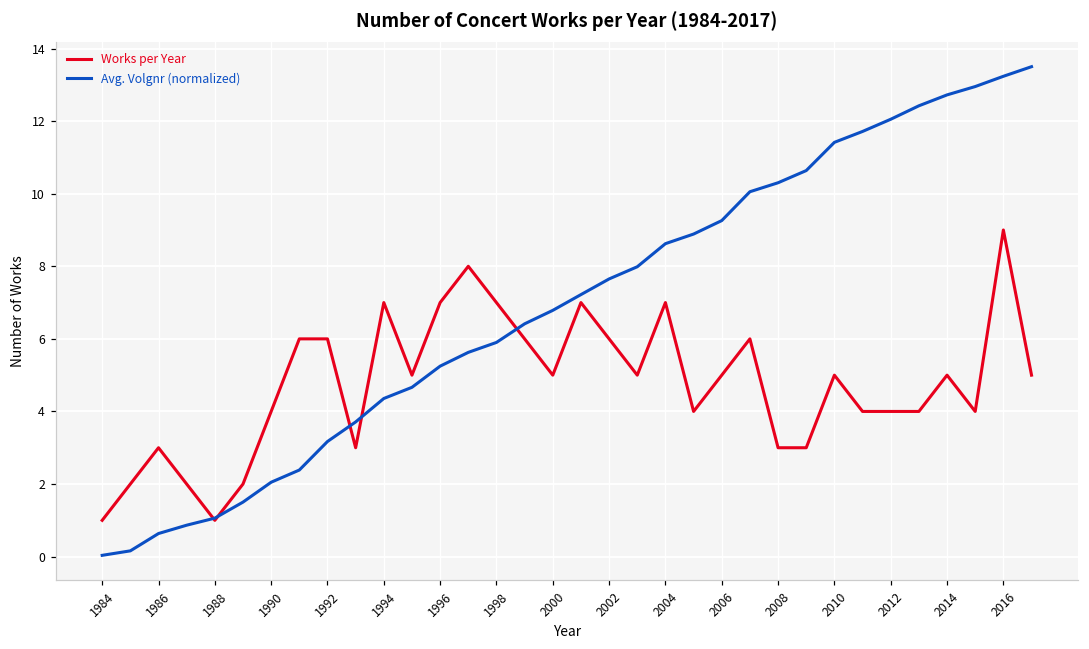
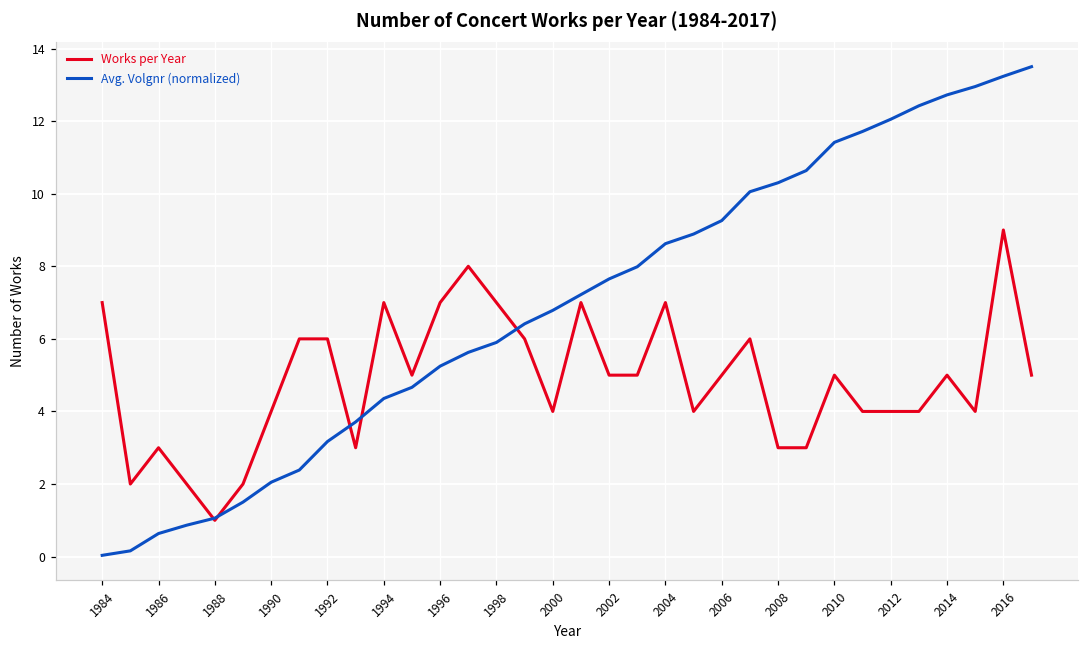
  {
    "Works per Year": {
-     "1984": 1,
+     "1984": 7,
      "1986": 3,
      "1990": 4,
      "1992": 6,
      "1994": 7,
      "1996": 7,
      "1998": 7,
-     "2000": 5,
-     "2002": 6,
+     "2000": 4,
+     "2002": 5,
      "2004": 7,
      "2006": 5,
      "2008": 3,
      "2010": 5,
      "2012": 4,
      "2014": 5,
      "2016": 9
    },
    "Avg. Volgnr (normalized)": {
      "1984": 0,
      "1986": 0.6,
      "1990": 2,
      "1992": 3.2,
      "1994": 4.4,
      "1996": 5.2,
      "1998": 5.9,
      "2000": 6.8,
      "2002": 7.7,
      "2004": 8.6,
      "2006": 9.3,
      "2008": 10.3,
      "2010": 11.4,
      "2012": 12,
      "2014": 12.7,
      "2016": 13.2
    }
  }
